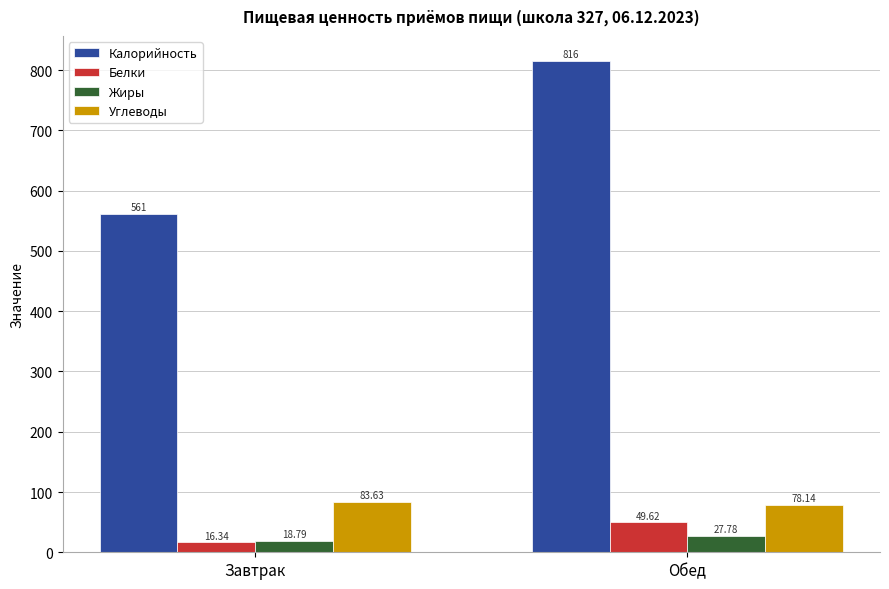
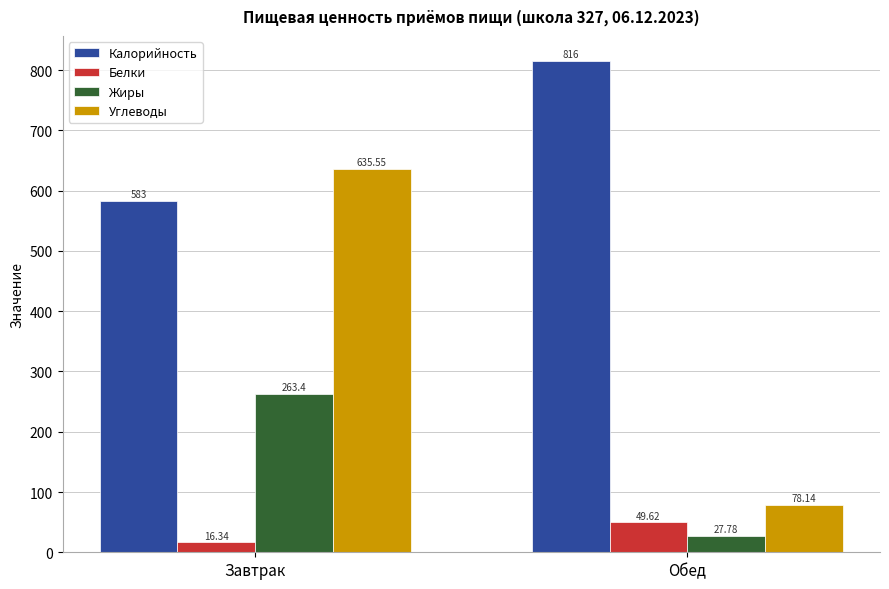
  {
    "Калорийность": {
-     "Завтрак": 561,
+     "Завтрак": 583,
      "Обед": 816
    },
    "Белки": {
      "Завтрак": 16.34,
      "Обед": 49.62
    },
    "Жиры": {
-     "Завтрак": 18.79,
+     "Завтрак": 263.4,
      "Обед": 27.78
    },
    "Углеводы": {
-     "Завтрак": 83.63,
+     "Завтрак": 635.55,
      "Обед": 78.14
    }
  }
